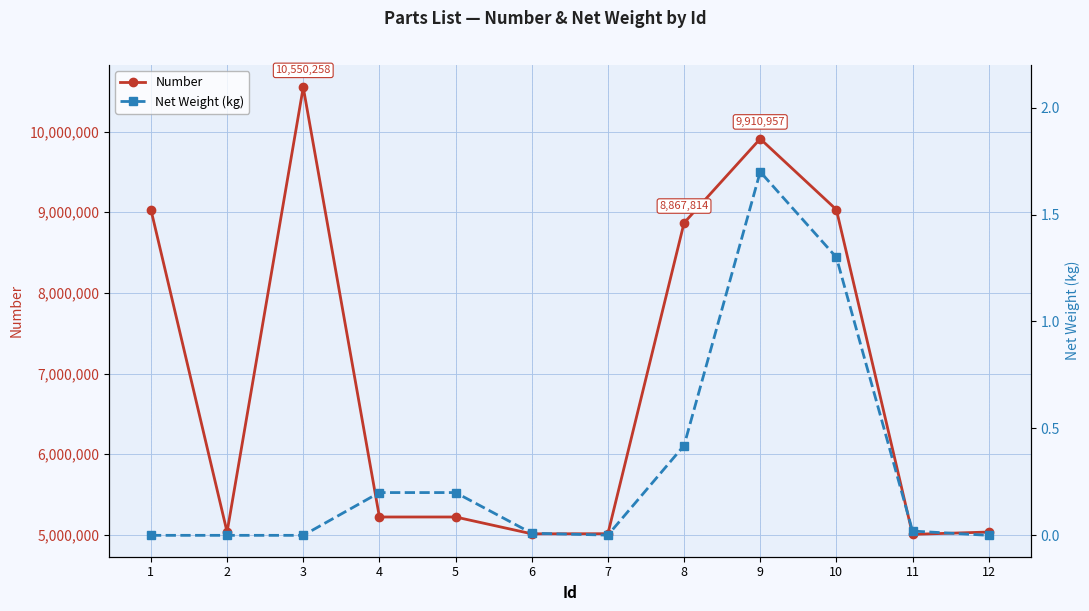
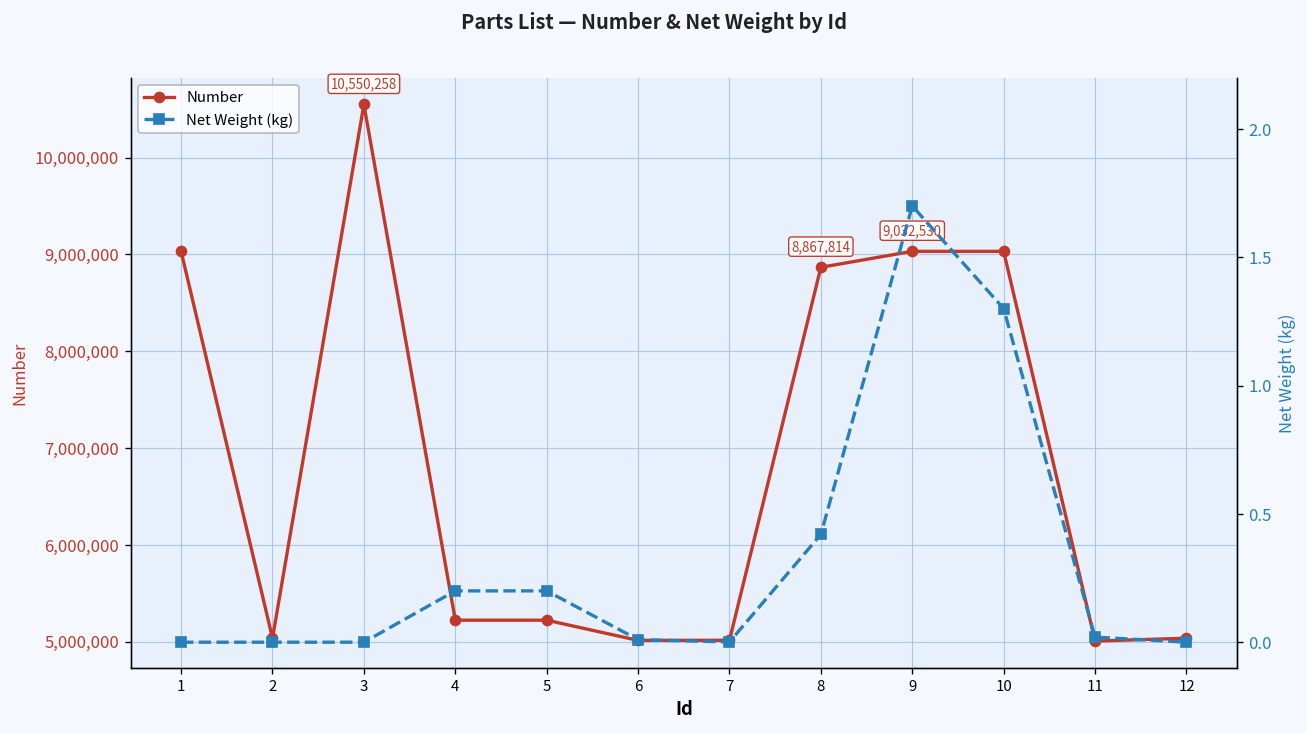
  {
    "Number": {
-     "9": "9,910,957"
+     "9": "9,032,530"
    }
  }
